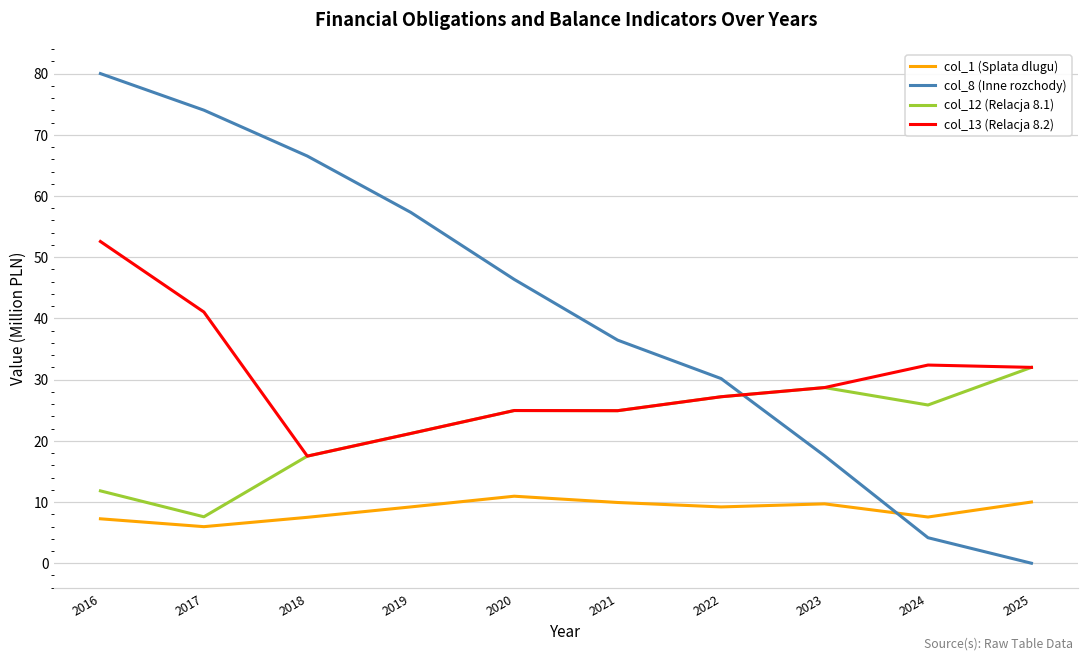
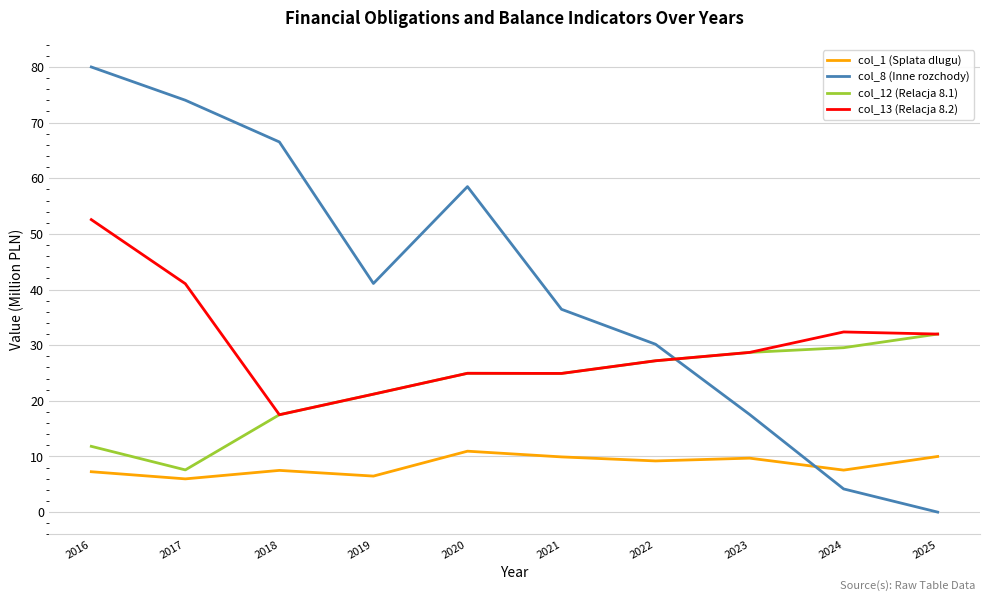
  {
    "col_1 (Splata dlugu)": {
      "2016": 7,
      "2017": 6,
      "2018": 8,
-     "2019": 9,
+     "2019": 6,
      "2020": 11,
      "2021": 10,
      "2022": 9,
      "2023": 10,
      "2024": 8,
      "2025": 10
    },
    "col_8 (Inne rozchody)": {
      "2016": 80,
      "2017": 74,
      "2018": 67,
-     "2019": 57,
-     "2020": 46,
+     "2019": 41,
+     "2020": 58,
      "2021": 36,
      "2022": 30,
      "2023": 18,
      "2024": 4,
      "2025": 0
    },
    "col_12 (Relacja 8.1)": {
      "2016": 12,
      "2017": 8,
-     "2024": 26
+     "2024": 30
    },
    "col_13 (Relacja 8.2)": {
      "2016": 53,
      "2017": 41,
      "2024": 32
    }
  }
